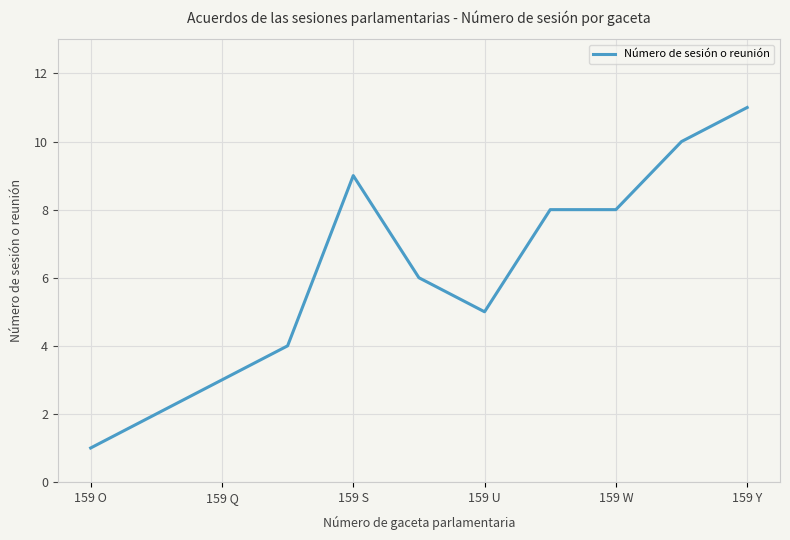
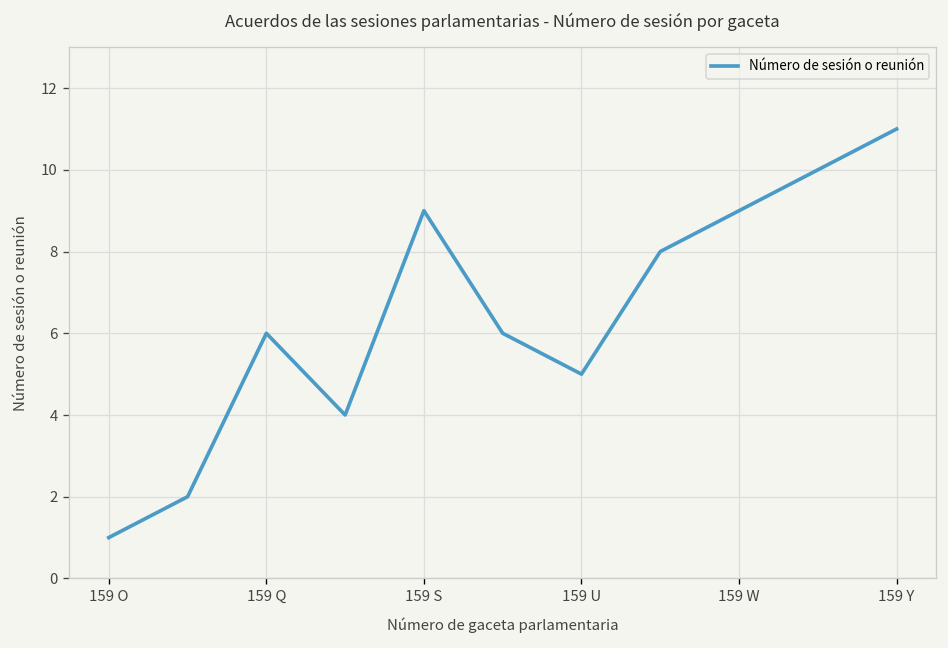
  {
    "159 O": 1,
-   "159 Q": 3,
+   "159 Q": 6,
    "159 S": 9,
    "159 U": 5,
-   "159 W": 8,
+   "159 W": 9,
    "159 Y": 11
  }
